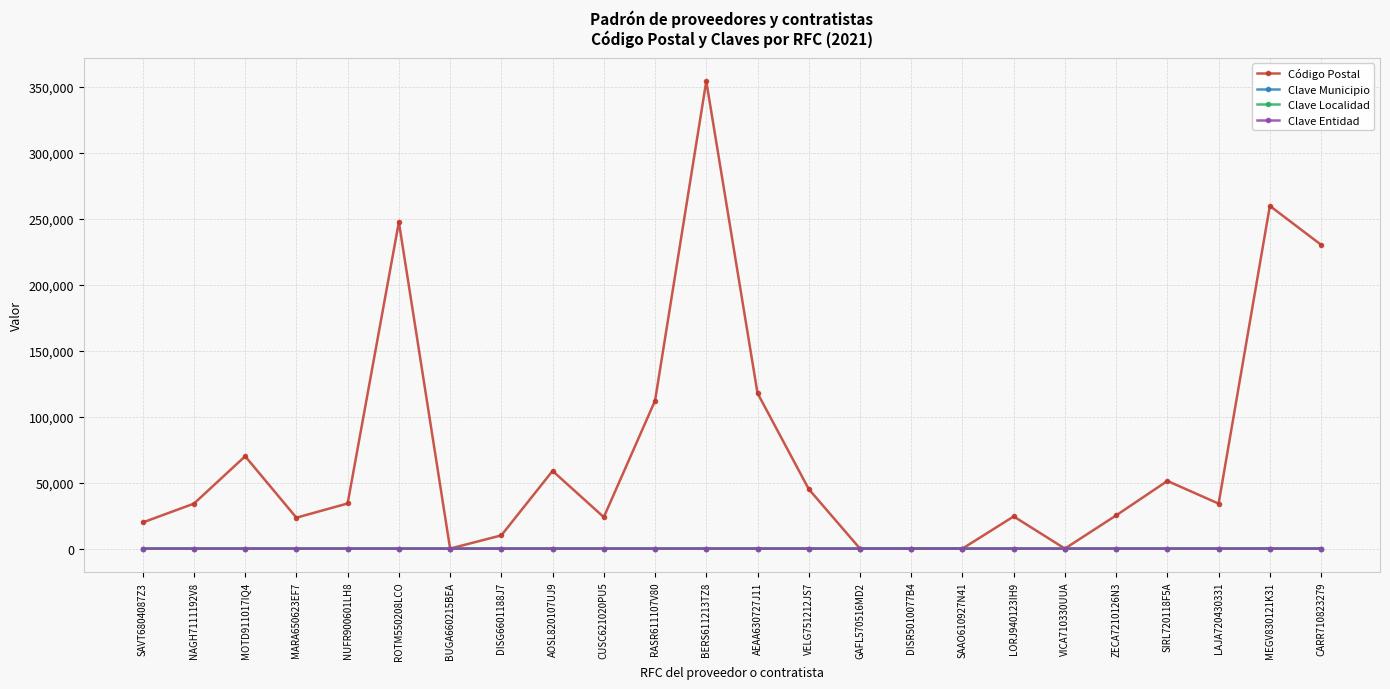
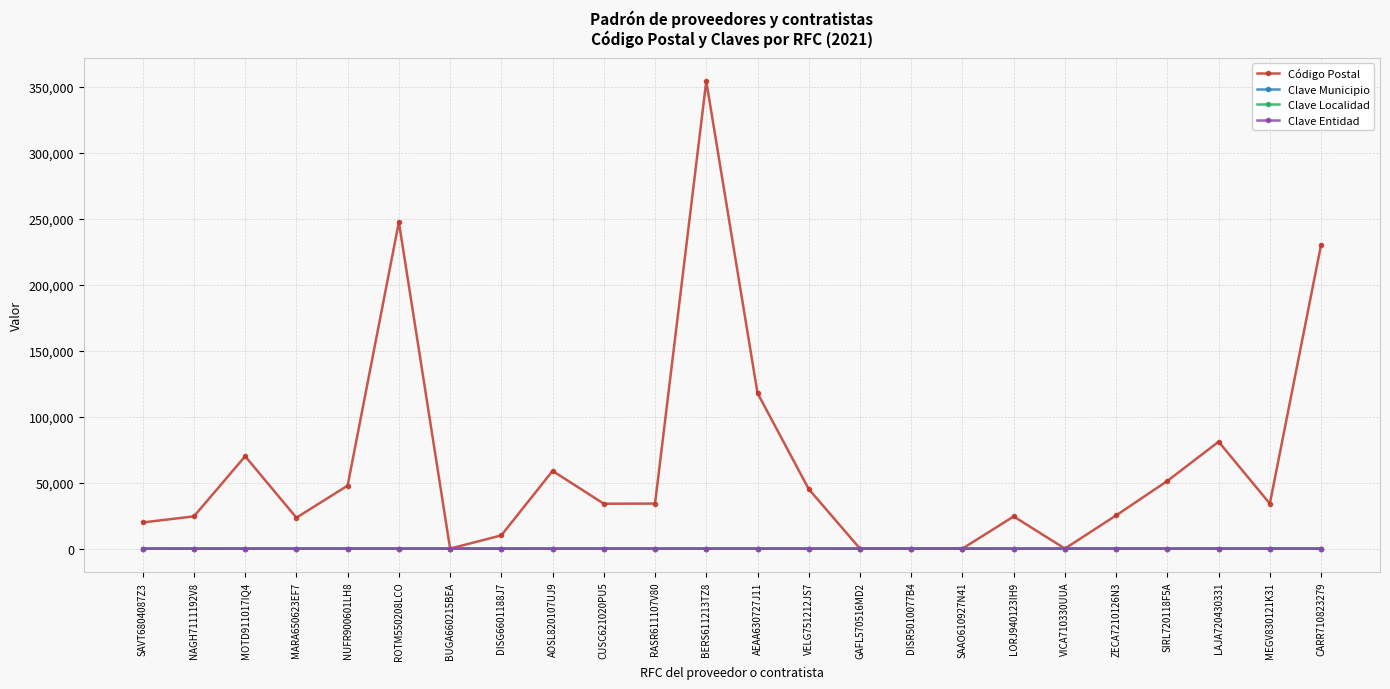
  {
    "Código Postal": {
      "SAVT6804087Z3": "20,000",
-     "NAGH7111192V8": "34,000",
+     "NAGH7111192V8": "24,000",
      "MOTD911017IQ4": "70,000",
      "MARA650623EF7": "23,000",
-     "NUFR900601LH8": "34,000",
+     "NUFR900601LH8": "48,000",
      "ROTM550208LCO": "247,000",
      "DISG6601188J7": "10,000",
      "AOSL820107UJ9": "59,000",
-     "CUSC621020PU5": "24,000",
-     "RASR611107V80": "112,000",
+     "CUSC621020PU5": "34,000",
+     "RASR611107V80": "34,000",
      "BERS611213TZ8": "354,000",
      "AEAA630727J11": "118,000",
      "VELG751212JS7": "45,000",
      "LORJ940123IH9": "24,000",
      "ZECA7210126N3": "25,000",
      "SIRL720118F5A": "51,000",
-     "LAJA720430331": "34,000",
-     "MEGV830121K31": "260,000",
+     "LAJA720430331": "81,000",
+     "MEGV830121K31": "34,000",
      "CARR710823279": "230,000"
    },
    "Clave Entidad": {
      "SAVT6804087Z3": "0",
      "NAGH7111192V8": "0",
      "MOTD911017IQ4": "0",
      "MARA650623EF7": "0",
      "NUFR900601LH8": "0",
      "ROTM550208LCO": "0",
      "DISG6601188J7": "0",
      "AOSL820107UJ9": "0",
      "CUSC621020PU5": "0",
      "RASR611107V80": "0",
      "BERS611213TZ8": "0",
      "AEAA630727J11": "0",
      "VELG751212JS7": "0",
      "LORJ940123IH9": "0",
      "ZECA7210126N3": "0",
      "SIRL720118F5A": "0",
      "LAJA720430331": "0",
      "MEGV830121K31": "0",
      "CARR710823279": "0"
    }
  }
